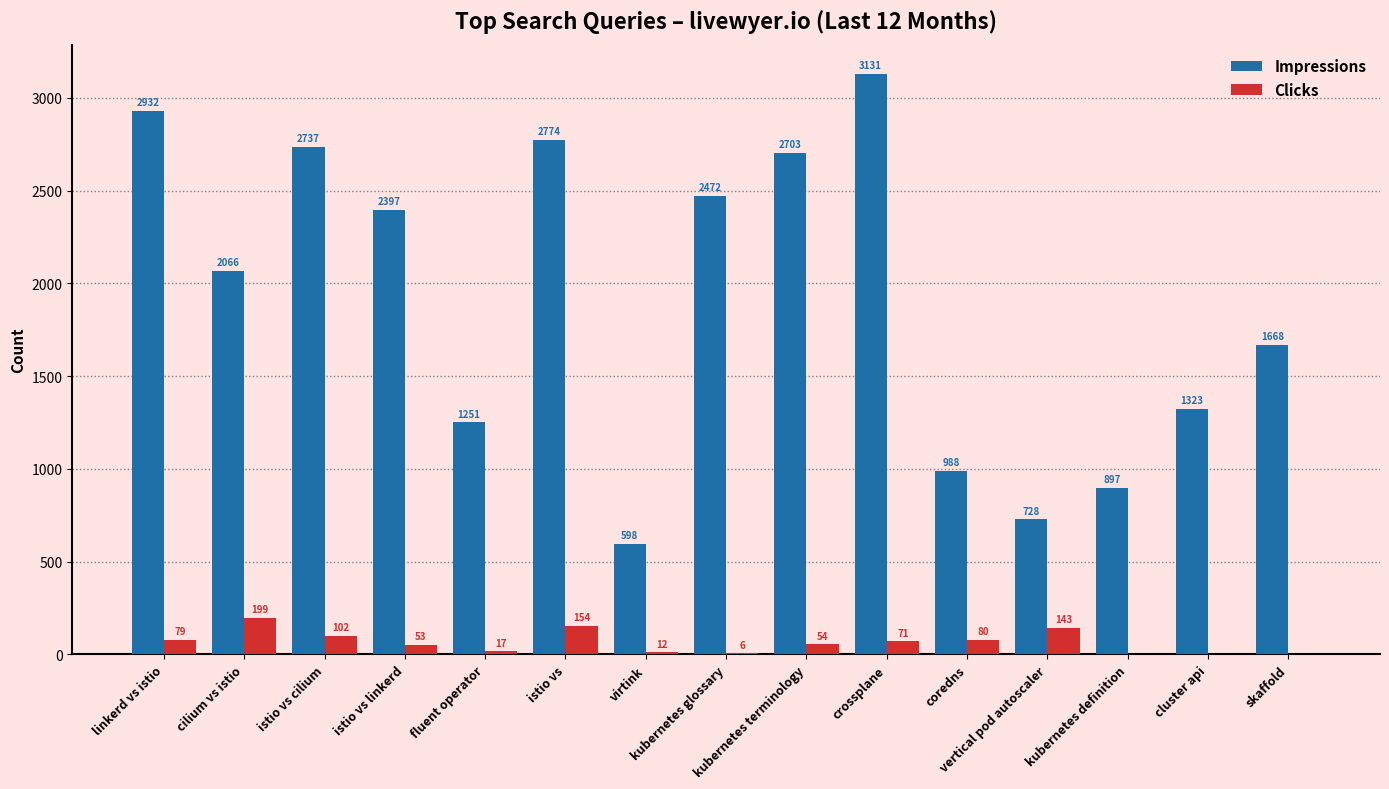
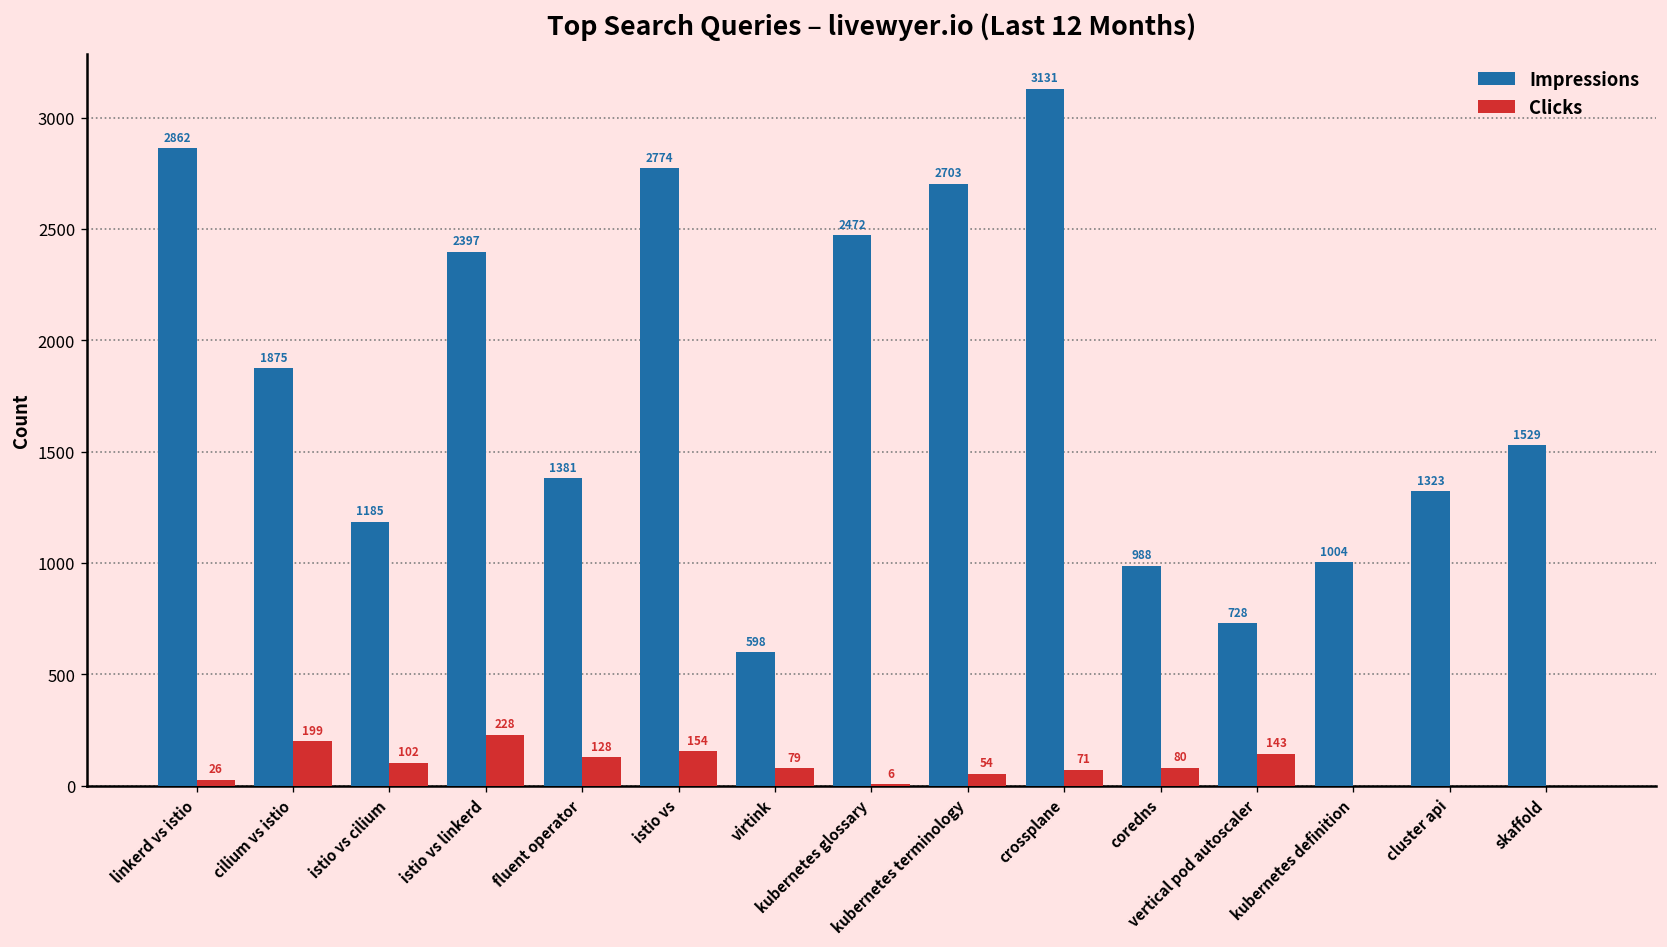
  {
    "Impressions": {
-     "linkerd vs istio": 2932,
-     "cilium vs istio": 2066,
-     "istio vs cilium": 2737,
+     "linkerd vs istio": 2862,
+     "cilium vs istio": 1875,
+     "istio vs cilium": 1185,
      "istio vs linkerd": 2397,
-     "fluent operator": 1251,
+     "fluent operator": 1381,
      "istio vs": 2774,
      "virtink": 598,
      "kubernetes glossary": 2472,
      "kubernetes terminology": 2703,
      "crossplane": 3131,
      "coredns": 988,
      "vertical pod autoscaler": 728,
-     "kubernetes definition": 897,
+     "kubernetes definition": 1004,
      "cluster api": 1323,
-     "skaffold": 1668
+     "skaffold": 1529
    },
    "Clicks": {
-     "linkerd vs istio": 79,
+     "linkerd vs istio": 26,
      "cilium vs istio": 199,
      "istio vs cilium": 102,
-     "istio vs linkerd": 53,
-     "fluent operator": 17,
+     "istio vs linkerd": 228,
+     "fluent operator": 128,
      "istio vs": 154,
-     "virtink": 12,
+     "virtink": 79,
      "kubernetes glossary": 6,
      "kubernetes terminology": 54,
      "crossplane": 71,
      "coredns": 80,
      "vertical pod autoscaler": 143
    }
  }
